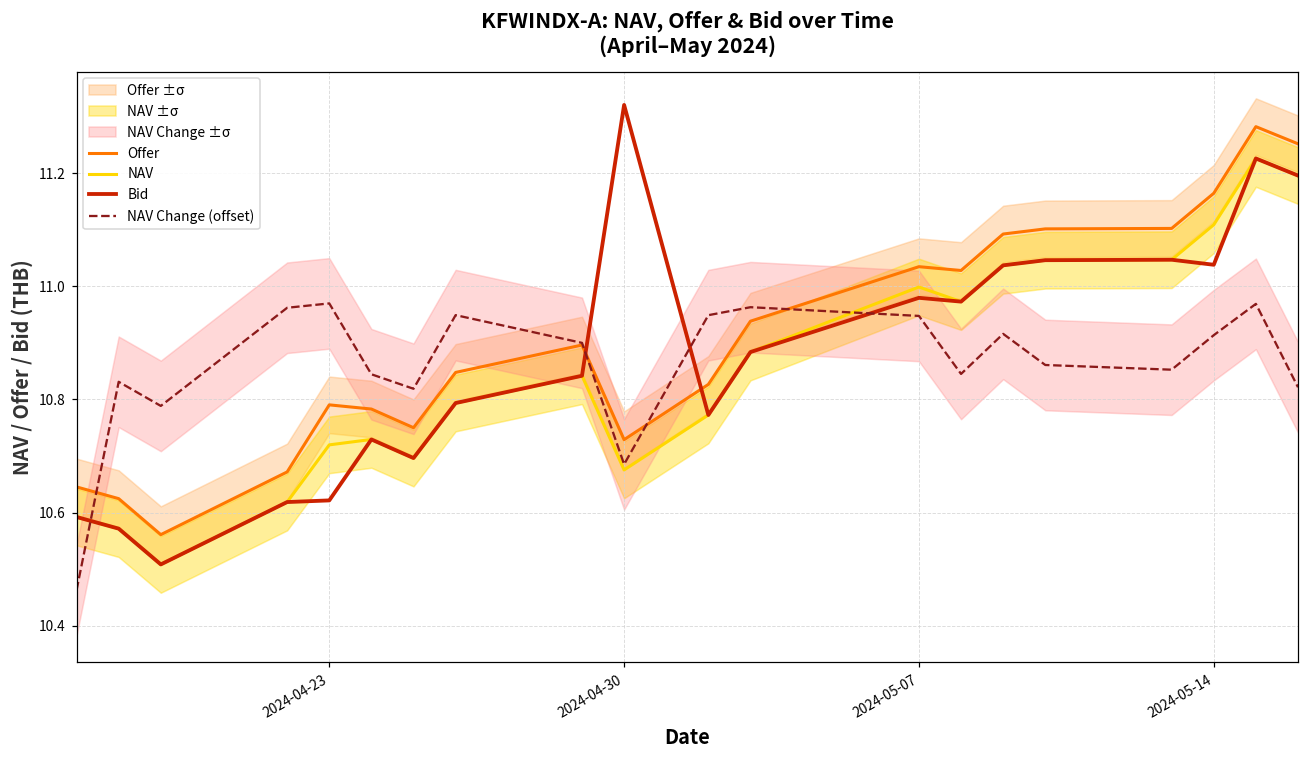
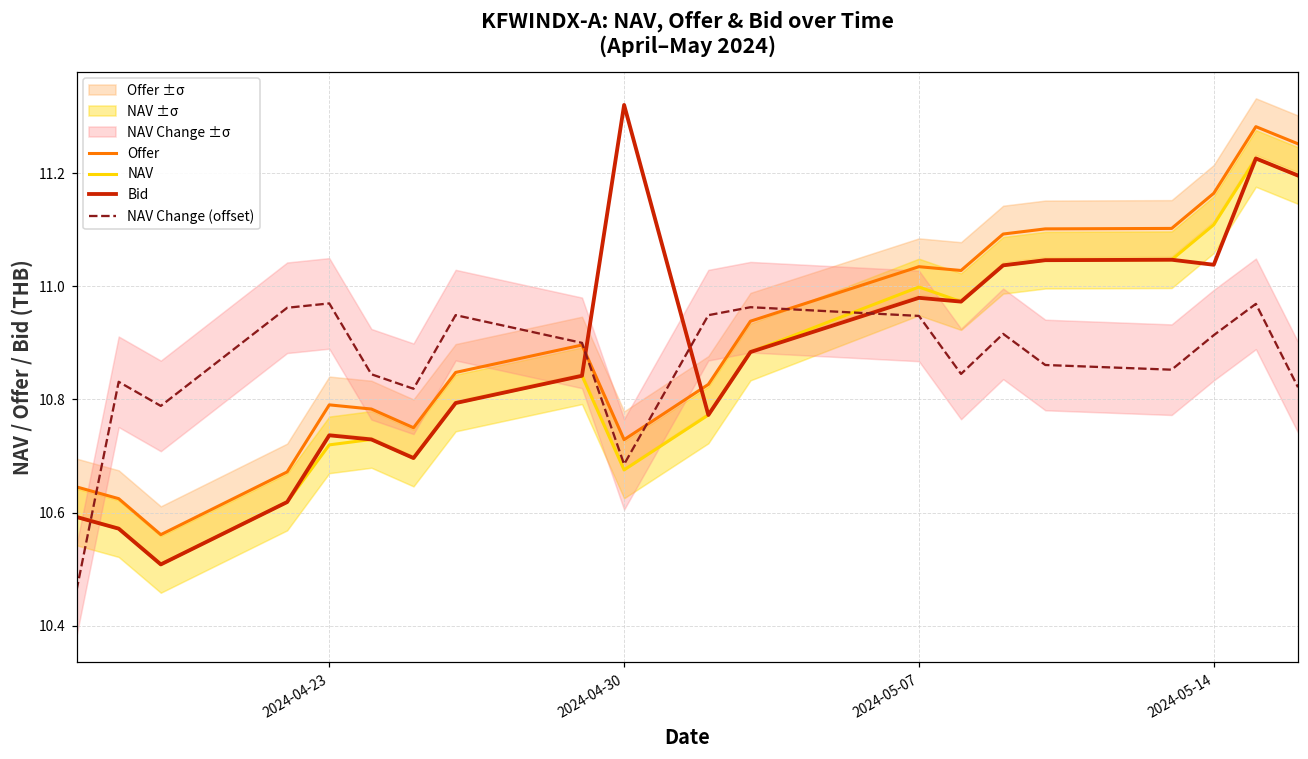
  {
    "Offer": {
      "2024-04-23": 10.79,
      "2024-05-07": 11.03,
      "2024-05-14": 11.16
    },
    "Bid": {
-     "2024-04-23": 10.62,
+     "2024-04-23": 10.74,
      "2024-04-30": 11.32,
      "2024-05-07": 10.98,
      "2024-05-14": 11.04
    },
    "NAV Change (offset)": {
      "2024-04-23": 10.97,
      "2024-04-30": 10.69,
      "2024-05-07": 10.95,
      "2024-05-14": 10.91
    }
  }
